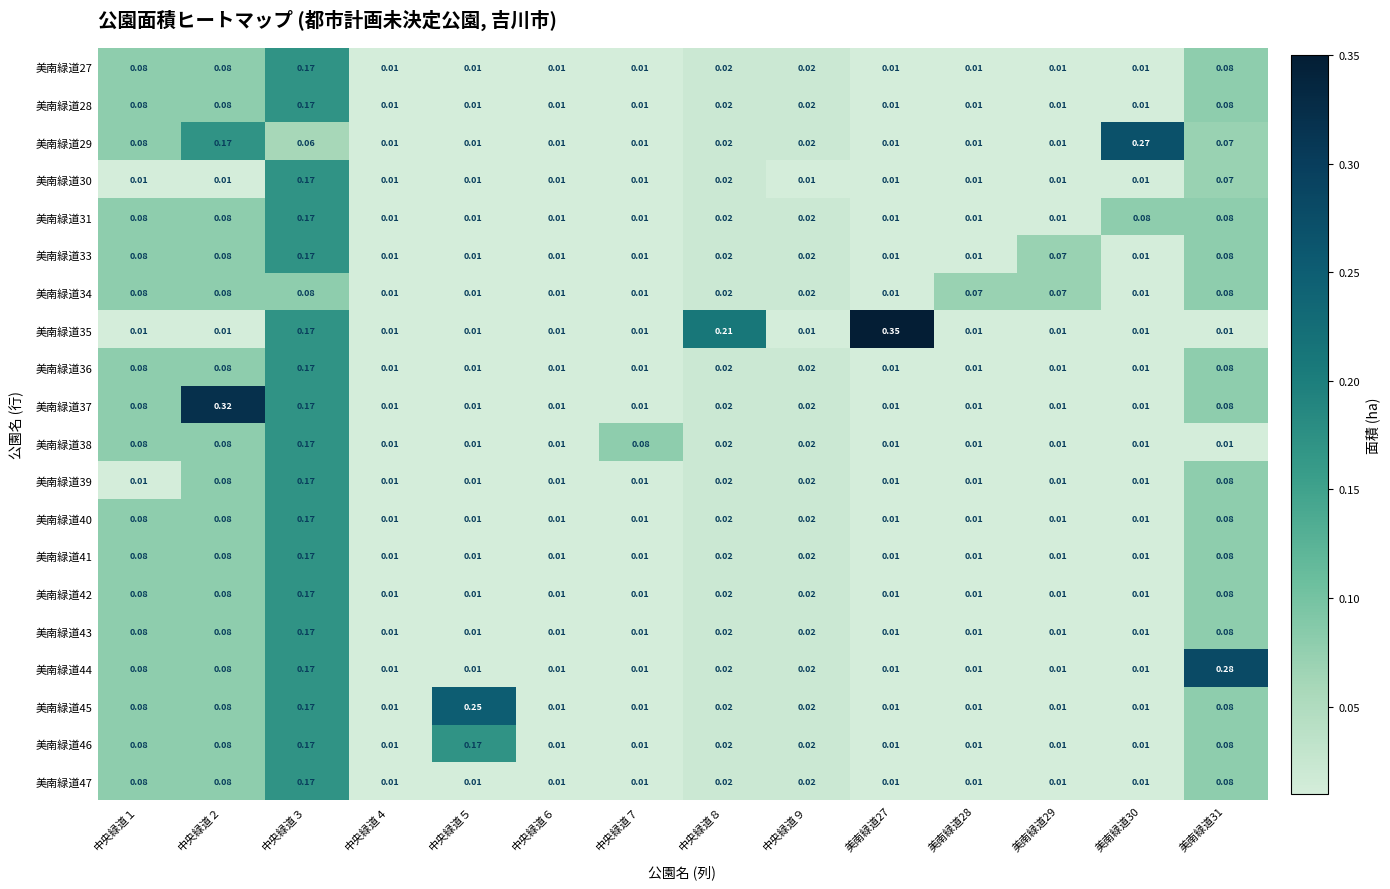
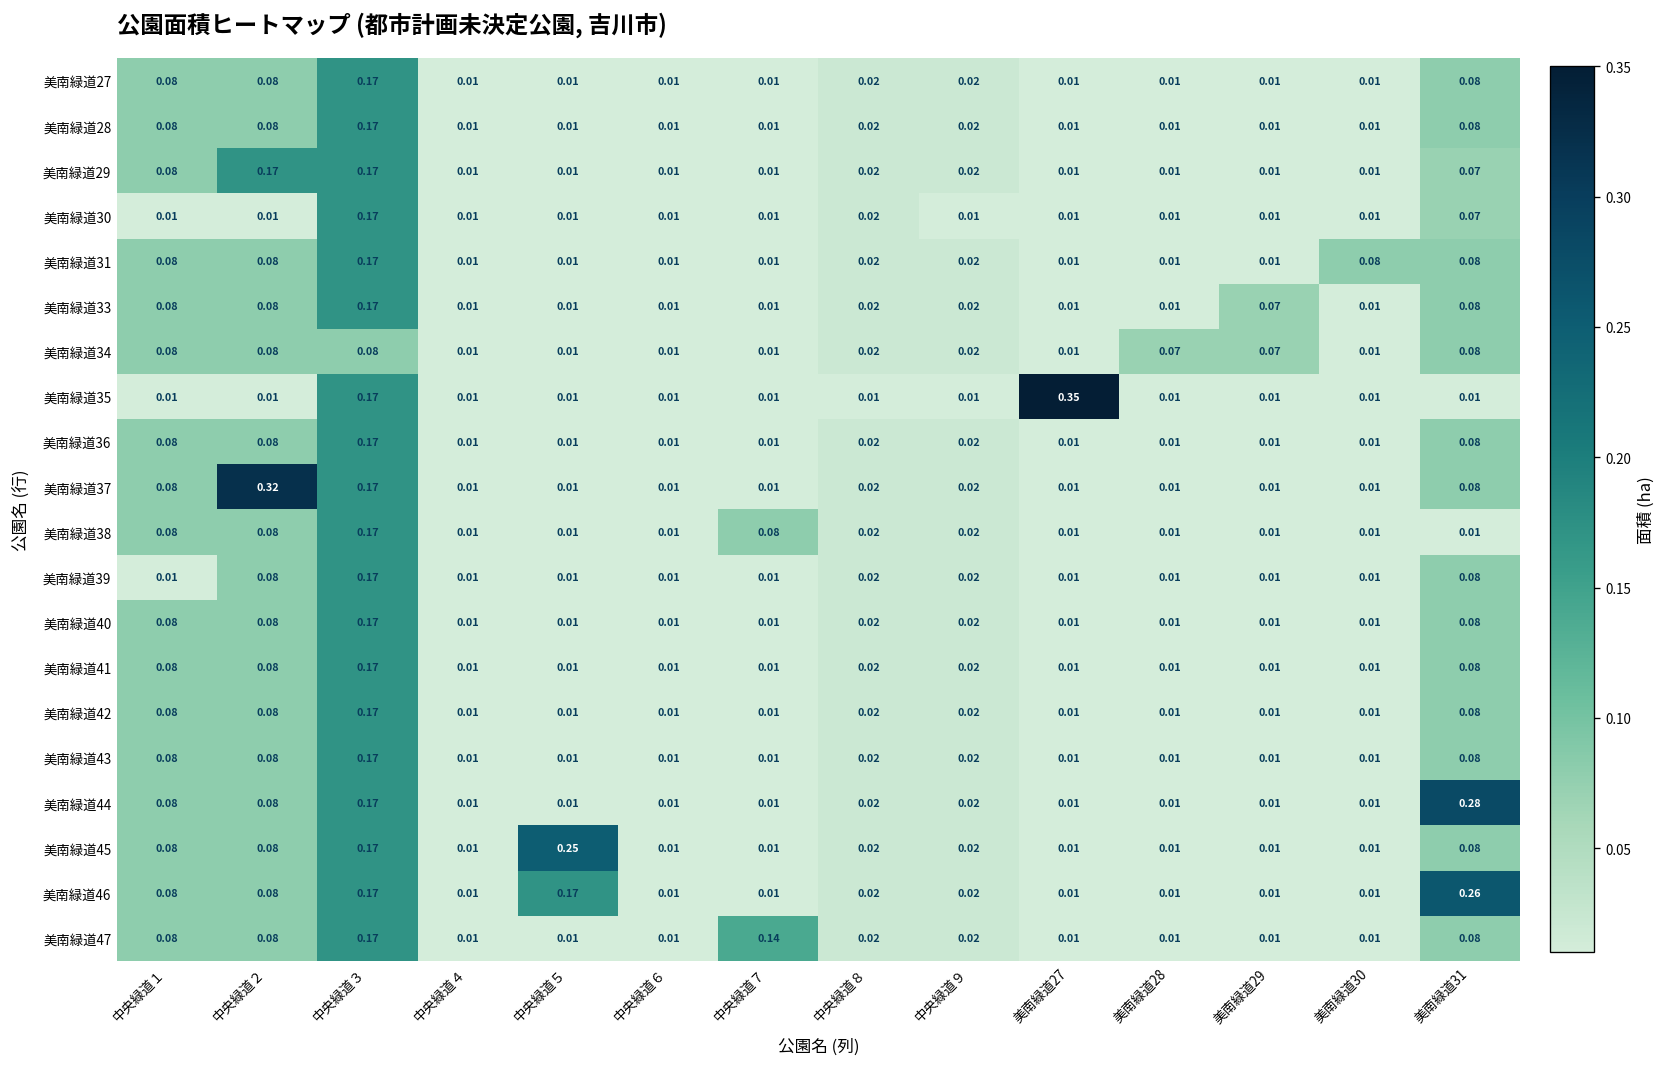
  {
    "美南緑道29": {
      "中央緑道１": 0.08,
      "中央緑道２": 0.17,
-     "中央緑道３": 0.06,
+     "中央緑道３": 0.17,
      "中央緑道４": 0.01,
      "中央緑道５": 0.01,
      "中央緑道６": 0.01,
      "中央緑道７": 0.01,
      "中央緑道８": 0.02,
      "中央緑道９": 0.02,
      "美南緑道27": 0.01,
      "美南緑道28": 0.01,
      "美南緑道29": 0.01,
-     "美南緑道30": 0.27,
+     "美南緑道30": 0.01,
      "美南緑道31": 0.07
    },
    "美南緑道35": {
      "中央緑道１": 0.01,
      "中央緑道２": 0.01,
      "中央緑道３": 0.17,
      "中央緑道４": 0.01,
      "中央緑道５": 0.01,
      "中央緑道６": 0.01,
      "中央緑道７": 0.01,
-     "中央緑道８": 0.21,
+     "中央緑道８": 0.01,
      "中央緑道９": 0.01,
      "美南緑道27": 0.35,
      "美南緑道28": 0.01,
      "美南緑道29": 0.01,
      "美南緑道30": 0.01,
      "美南緑道31": 0.01
    },
    "美南緑道46": {
      "中央緑道１": 0.08,
      "中央緑道２": 0.08,
      "中央緑道３": 0.17,
      "中央緑道４": 0.01,
      "中央緑道５": 0.17,
      "中央緑道６": 0.01,
      "中央緑道７": 0.01,
      "中央緑道８": 0.02,
      "中央緑道９": 0.02,
      "美南緑道27": 0.01,
      "美南緑道28": 0.01,
      "美南緑道29": 0.01,
      "美南緑道30": 0.01,
-     "美南緑道31": 0.08
+     "美南緑道31": 0.26
    },
    "美南緑道47": {
      "中央緑道１": 0.08,
      "中央緑道２": 0.08,
      "中央緑道３": 0.17,
      "中央緑道４": 0.01,
      "中央緑道５": 0.01,
      "中央緑道６": 0.01,
-     "中央緑道７": 0.01,
+     "中央緑道７": 0.14,
      "中央緑道８": 0.02,
      "中央緑道９": 0.02,
      "美南緑道27": 0.01,
      "美南緑道28": 0.01,
      "美南緑道29": 0.01,
      "美南緑道30": 0.01,
      "美南緑道31": 0.08
    }
  }
